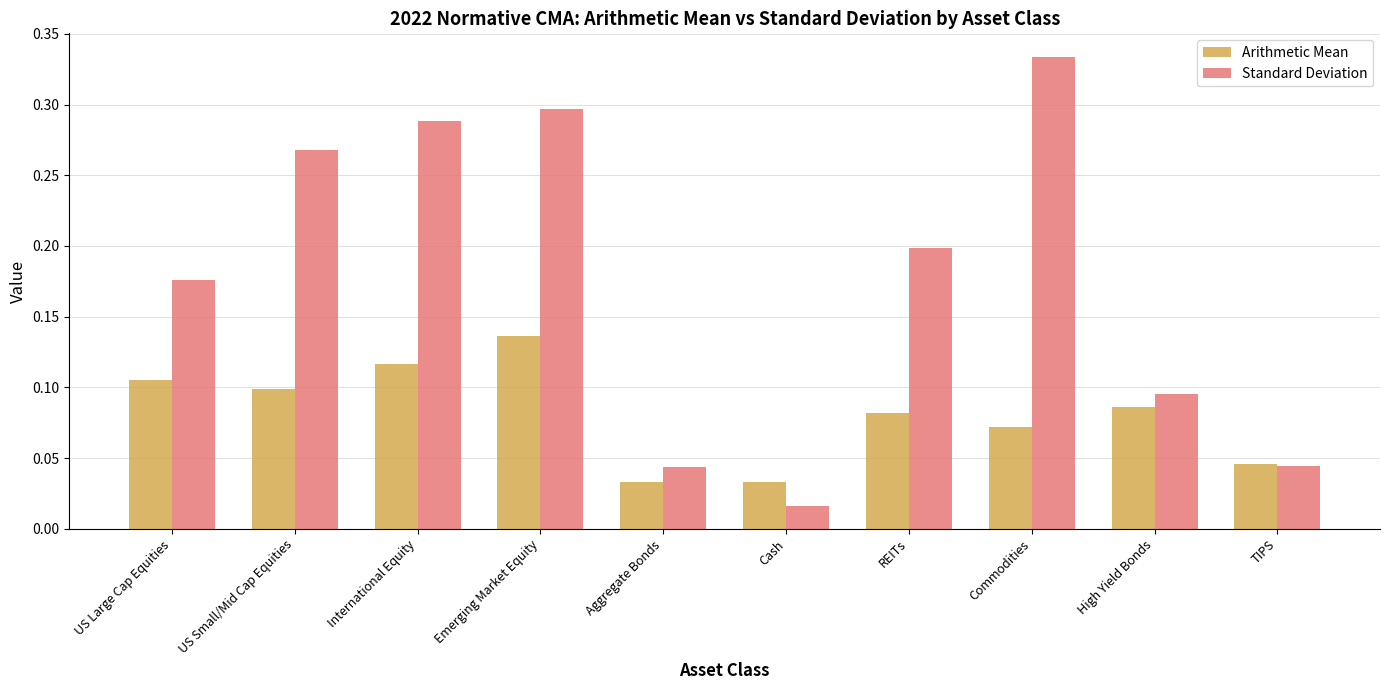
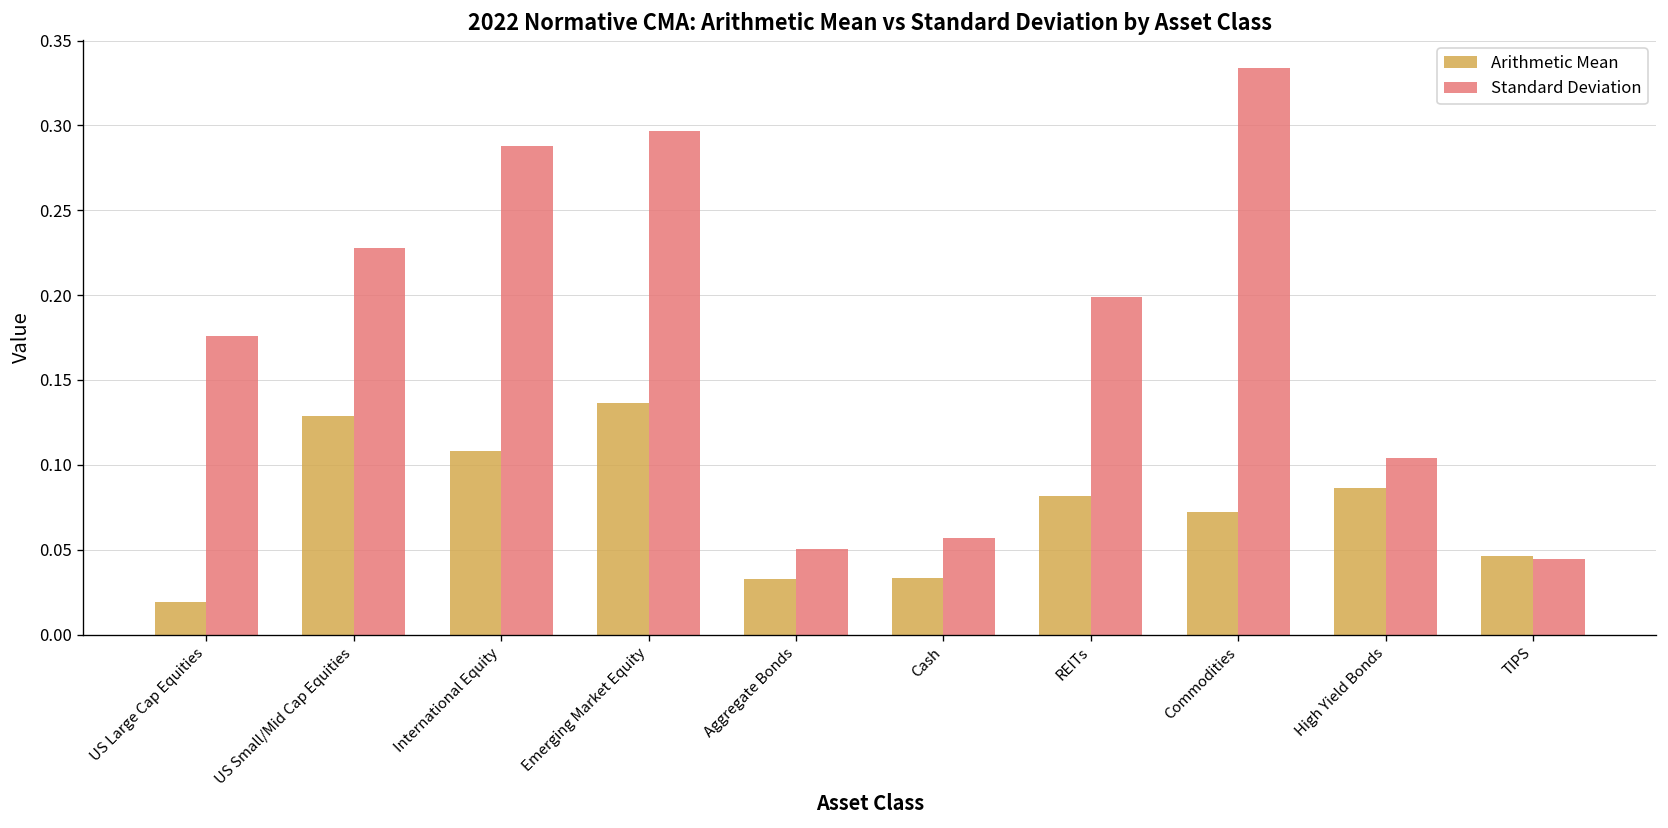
  {
    "Arithmetic Mean": {
-     "US Large Cap Equities": 0.105,
-     "US Small/Mid Cap Equities": 0.099,
-     "International Equity": 0.116,
+     "US Large Cap Equities": 0.019,
+     "US Small/Mid Cap Equities": 0.129,
+     "International Equity": 0.108,
      "Emerging Market Equity": 0.136,
      "Aggregate Bonds": 0.033,
      "Cash": 0.033,
      "REITs": 0.082,
      "Commodities": 0.072,
      "High Yield Bonds": 0.086,
      "TIPS": 0.046
    },
    "Standard Deviation": {
      "US Large Cap Equities": 0.176,
-     "US Small/Mid Cap Equities": 0.268,
+     "US Small/Mid Cap Equities": 0.228,
      "International Equity": 0.288,
      "Emerging Market Equity": 0.297,
-     "Aggregate Bonds": 0.044,
-     "Cash": 0.016,
+     "Aggregate Bonds": 0.051,
+     "Cash": 0.057,
      "REITs": 0.199,
      "Commodities": 0.334,
-     "High Yield Bonds": 0.095,
+     "High Yield Bonds": 0.104,
      "TIPS": 0.045
    }
  }
